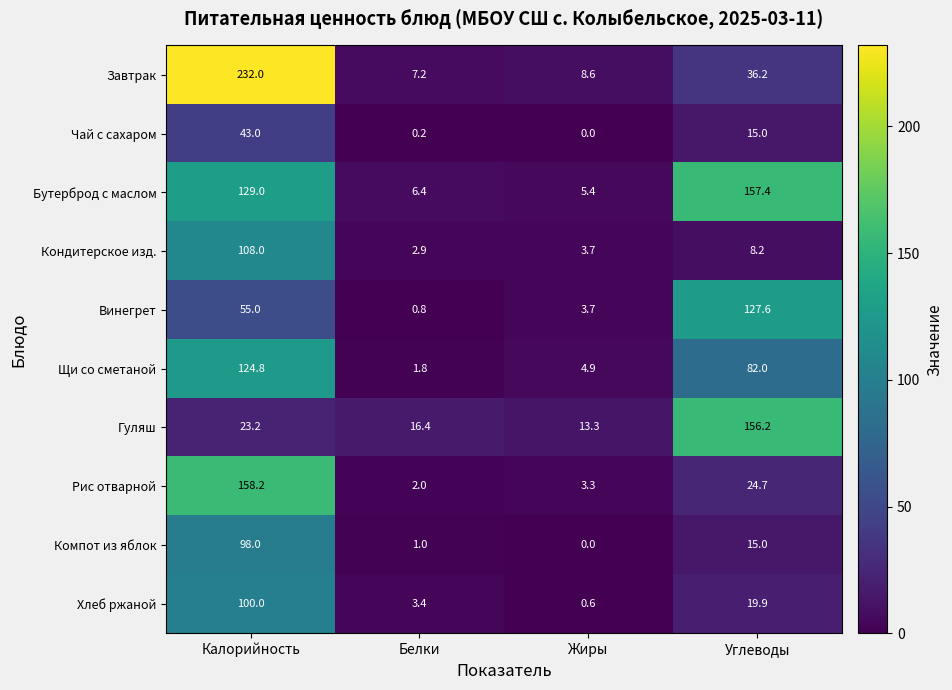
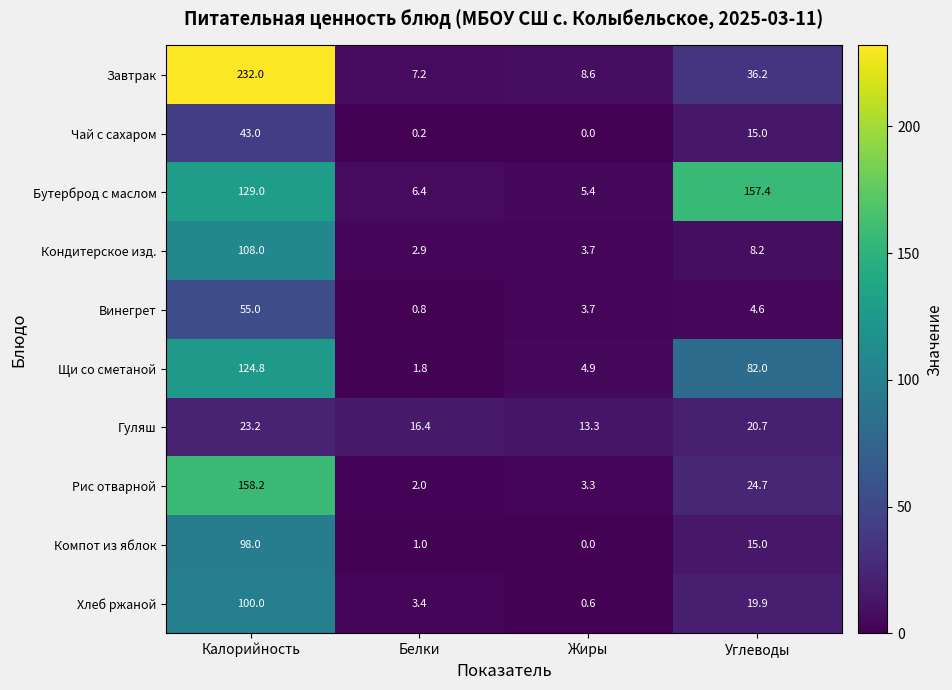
  {
    "Завтрак": {
      "Калорийность": 232.0,
      "Белки": 7.2,
      "Жиры": 8.6,
      "Углеводы": 36.2
    },
    "Чай с сахаром": {
      "Калорийность": 43.0,
      "Белки": 0.2,
      "Жиры": 0.0,
      "Углеводы": 15.0
    },
    "Бутерброд с маслом": {
      "Калорийность": 129.0,
      "Белки": 6.4,
      "Жиры": 5.4,
      "Углеводы": 157.4
    },
    "Кондитерское изд.": {
      "Калорийность": 108.0,
      "Белки": 2.9,
      "Жиры": 3.7,
      "Углеводы": 8.2
    },
    "Винегрет": {
      "Калорийность": 55.0,
      "Белки": 0.8,
      "Жиры": 3.7,
-     "Углеводы": 127.6
+     "Углеводы": 4.6
    },
    "Щи со сметаной": {
      "Калорийность": 124.8,
      "Белки": 1.8,
      "Жиры": 4.9,
      "Углеводы": 82.0
    },
    "Гуляш": {
      "Калорийность": 23.2,
      "Белки": 16.4,
      "Жиры": 13.3,
-     "Углеводы": 156.2
+     "Углеводы": 20.7
    },
    "Рис отварной": {
      "Калорийность": 158.2,
      "Белки": 2.0,
      "Жиры": 3.3,
      "Углеводы": 24.7
    },
    "Компот из яблок": {
      "Калорийность": 98.0,
      "Белки": 1.0,
      "Жиры": 0.0,
      "Углеводы": 15.0
    },
    "Хлеб ржаной": {
      "Калорийность": 100.0,
      "Белки": 3.4,
      "Жиры": 0.6,
      "Углеводы": 19.9
    }
  }
